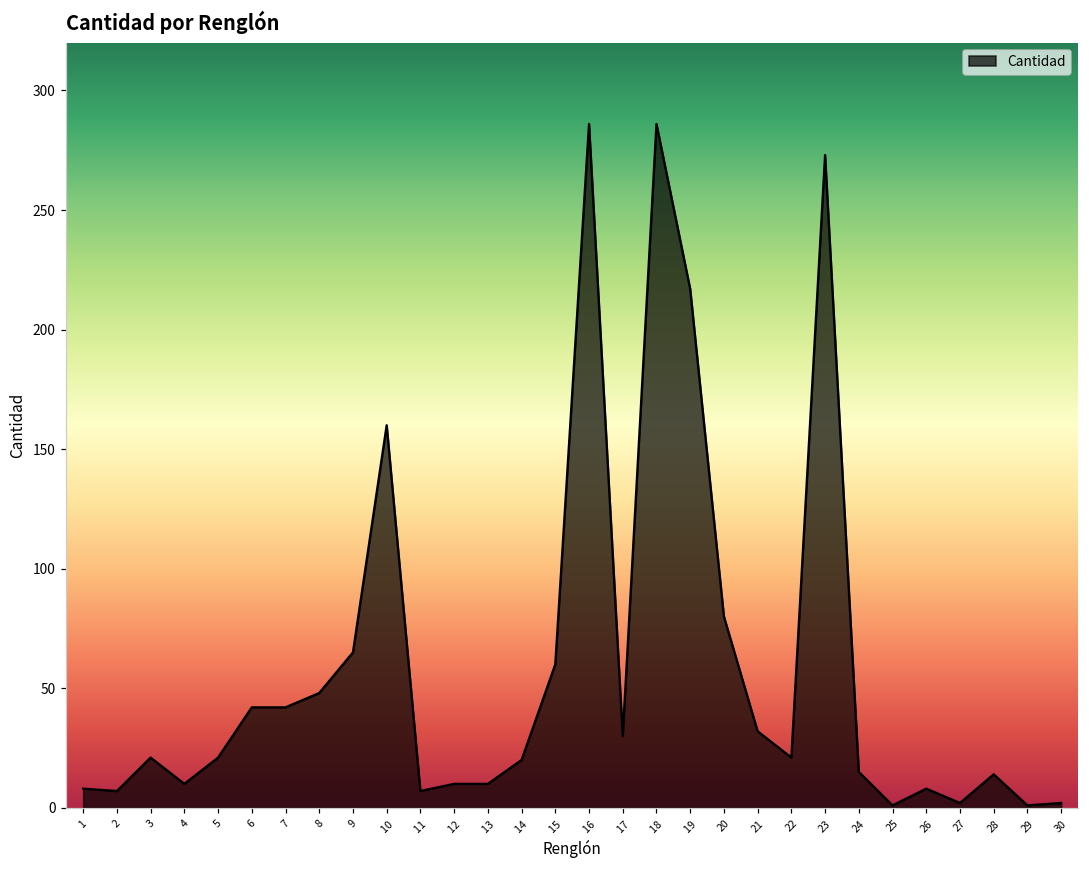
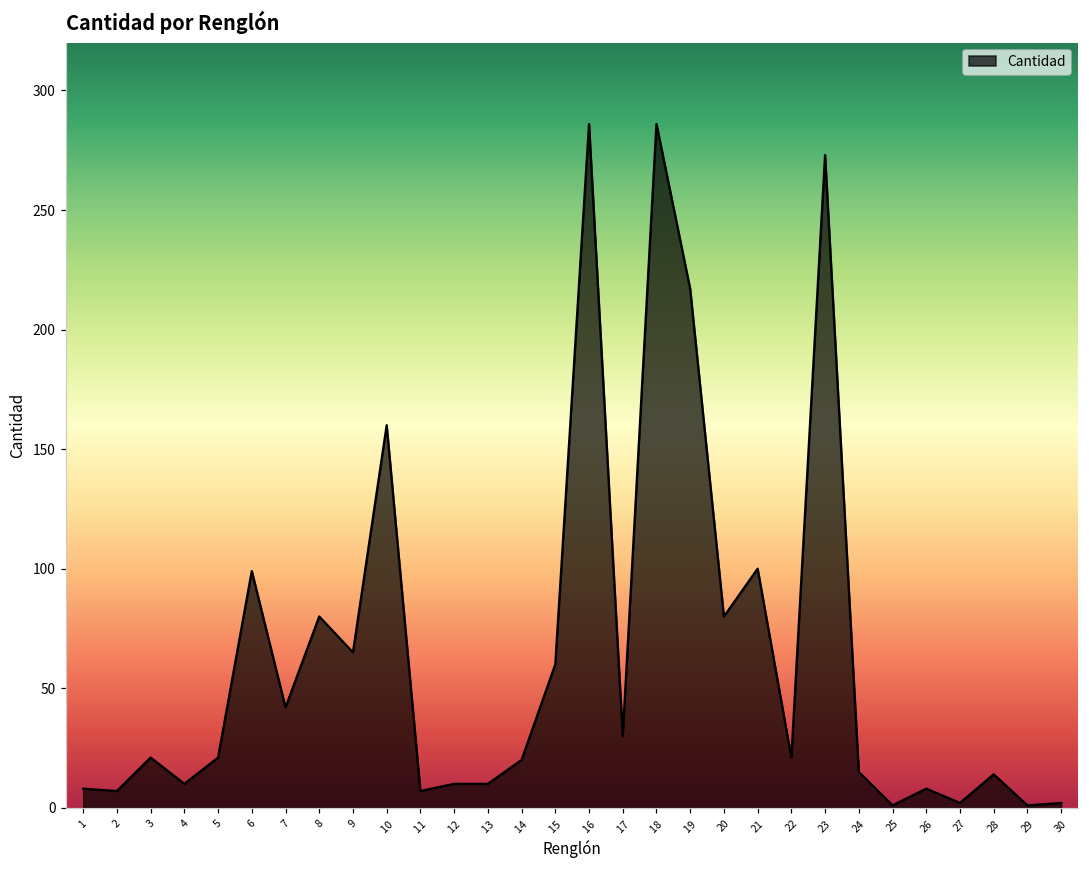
  {
    "1": 8,
    "2": 7,
    "3": 21,
    "4": 10,
    "5": 21,
-   "6": 42,
+   "6": 99,
    "7": 42,
-   "8": 48,
+   "8": 80,
    "9": 65,
    "10": 160,
    "11": 7,
    "12": 10,
    "13": 10,
    "14": 20,
    "15": 60,
    "16": 286,
    "17": 30,
    "18": 286,
    "19": 217,
    "20": 80,
-   "21": 32,
+   "21": 100,
    "22": 21,
    "23": 273,
    "24": 15,
    "25": 1,
    "26": 8,
    "27": 2,
    "28": 14,
    "29": 1,
    "30": 2
  }
